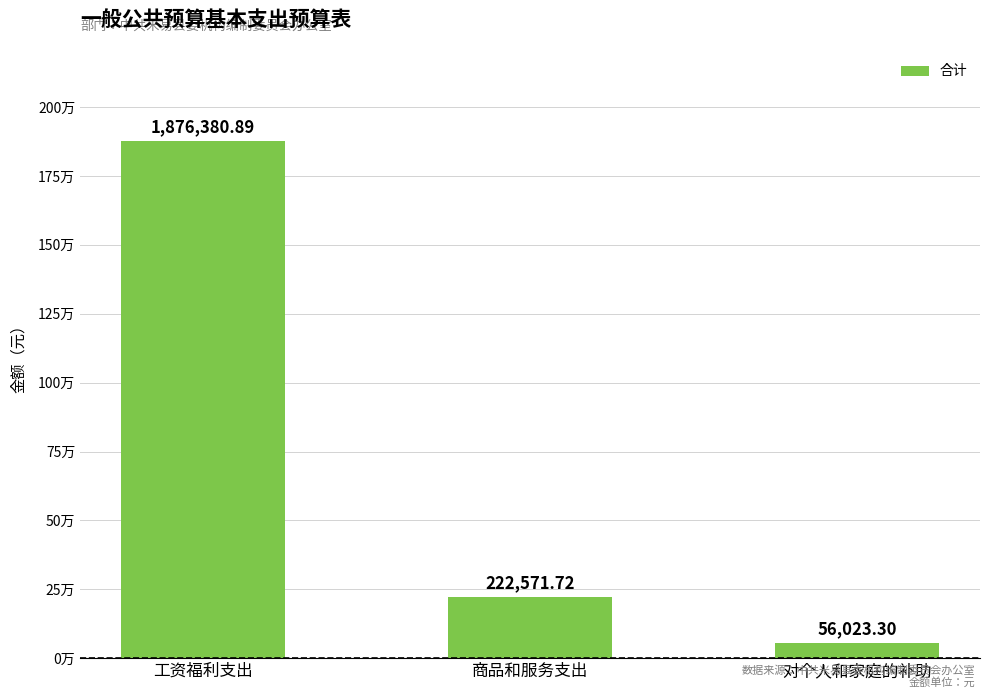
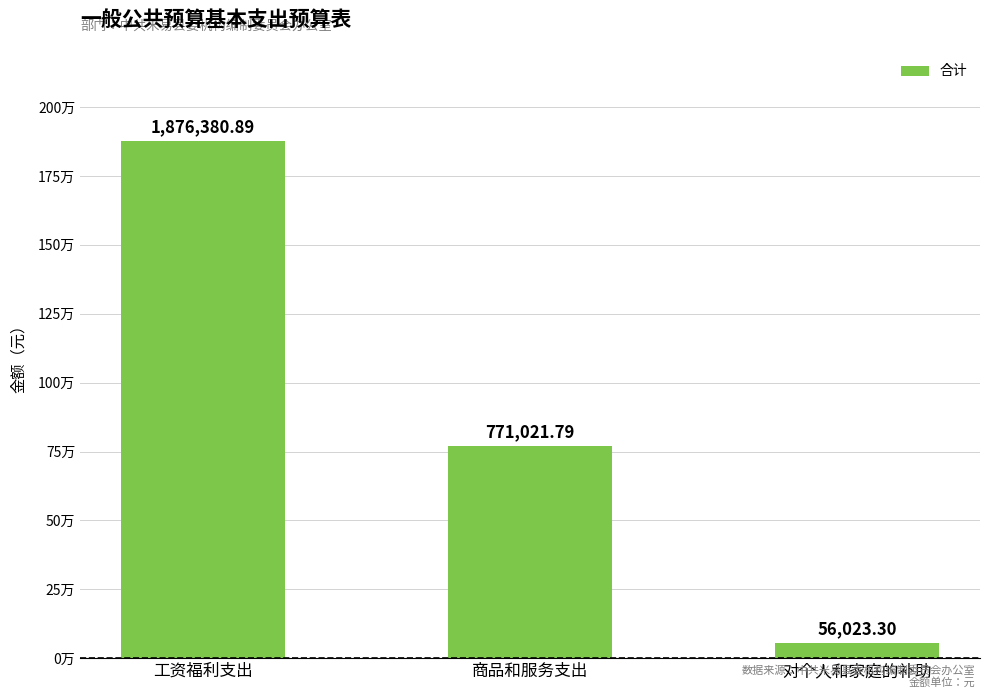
  {
    "工资福利支出": "1,876,380.89",
-   "商品和服务支出": "222,571.72",
+   "商品和服务支出": "771,021.79",
    "对个人和家庭的补助": "56,023.30"
  }
